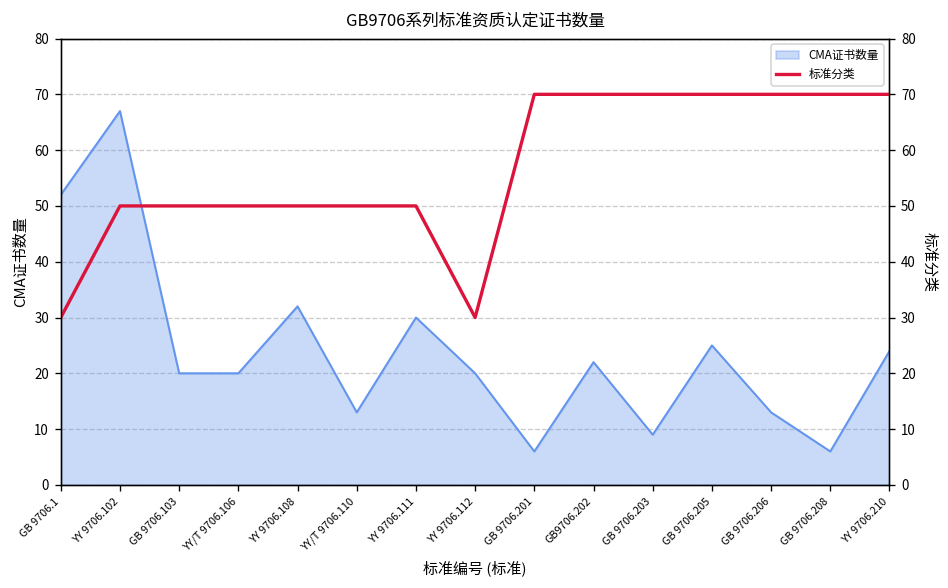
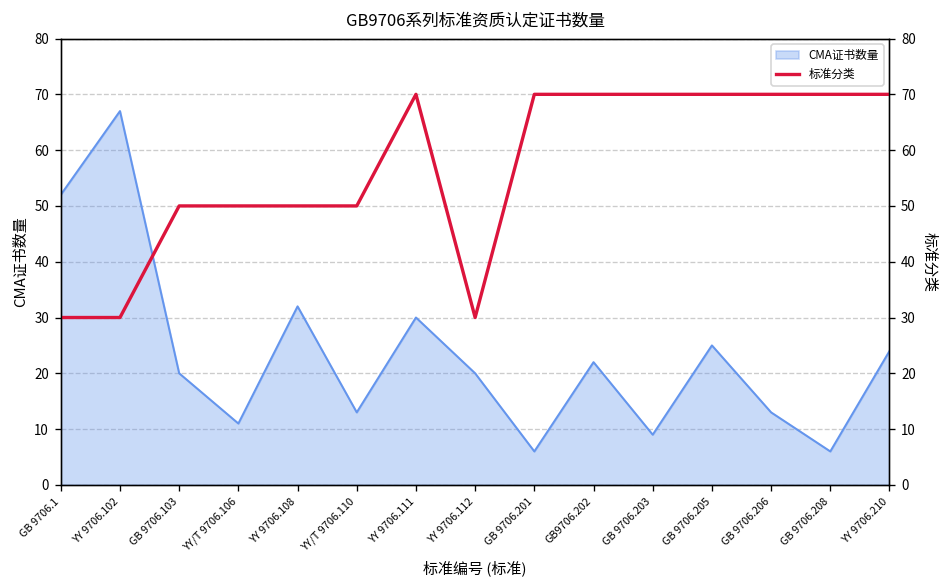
  {
    "CMA证书数量": {
      "GB 9706.1": 52,
      "YY 9706.102": 67,
      "GB 9706.103": 20,
-     "YY/T 9706.106": 20,
+     "YY/T 9706.106": 11,
      "YY 9706.108": 32,
      "YY/T 9706.110": 13,
      "YY 9706.111": 30,
      "YY 9706.112": 20,
      "GB 9706.201": 6,
      "GB9706.202": 22,
      "GB 9706.203": 9,
      "GB 9706.205": 25,
      "GB 9706.206": 13,
      "GB 9706.208": 6,
      "YY 9706.210": 24
    },
    "标准分类": {
      "GB 9706.1": 30,
-     "YY 9706.102": 50,
+     "YY 9706.102": 30,
      "GB 9706.103": 50,
      "YY/T 9706.106": 50,
      "YY 9706.108": 50,
      "YY/T 9706.110": 50,
-     "YY 9706.111": 50,
+     "YY 9706.111": 70,
      "YY 9706.112": 30,
      "GB 9706.201": 70,
      "GB9706.202": 70,
      "GB 9706.203": 70,
      "GB 9706.205": 70,
      "GB 9706.206": 70,
      "GB 9706.208": 70,
      "YY 9706.210": 70
    }
  }
